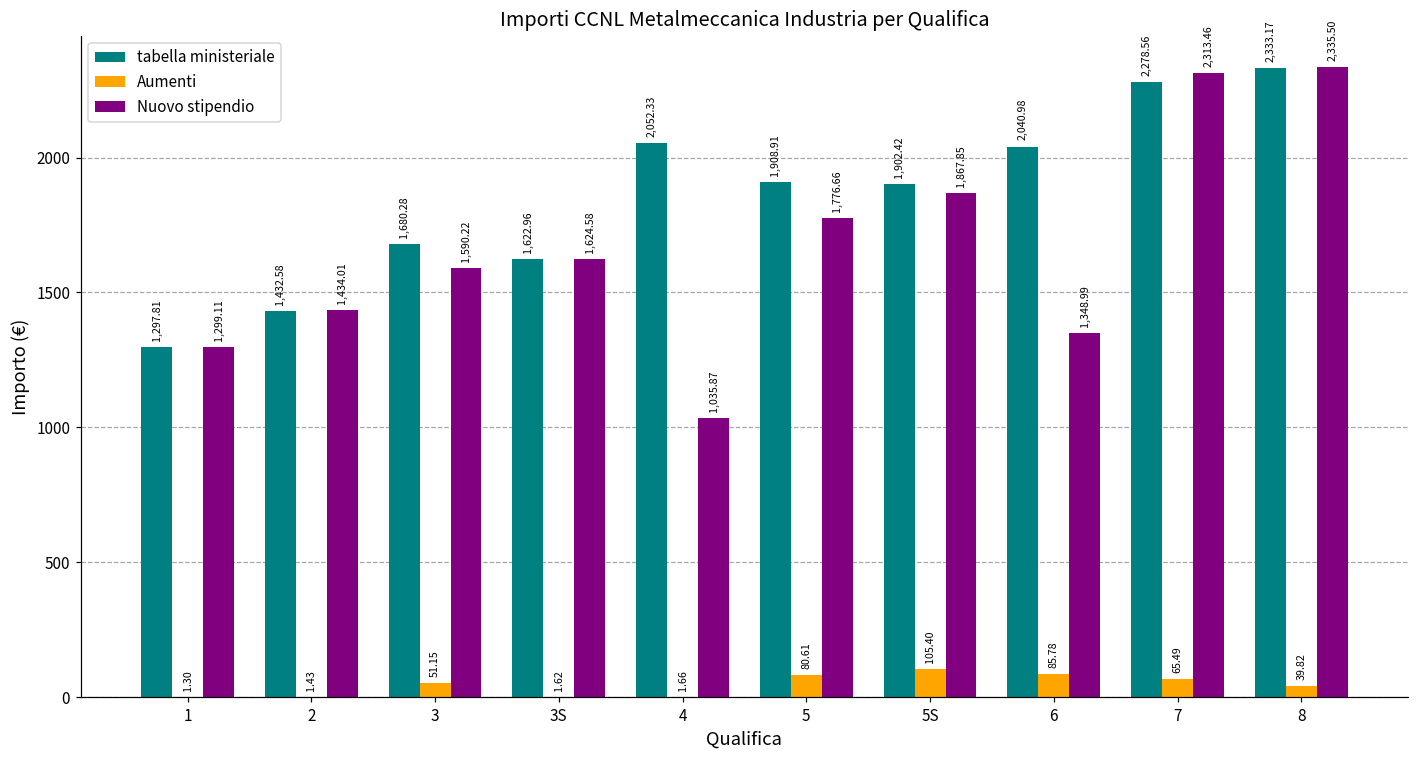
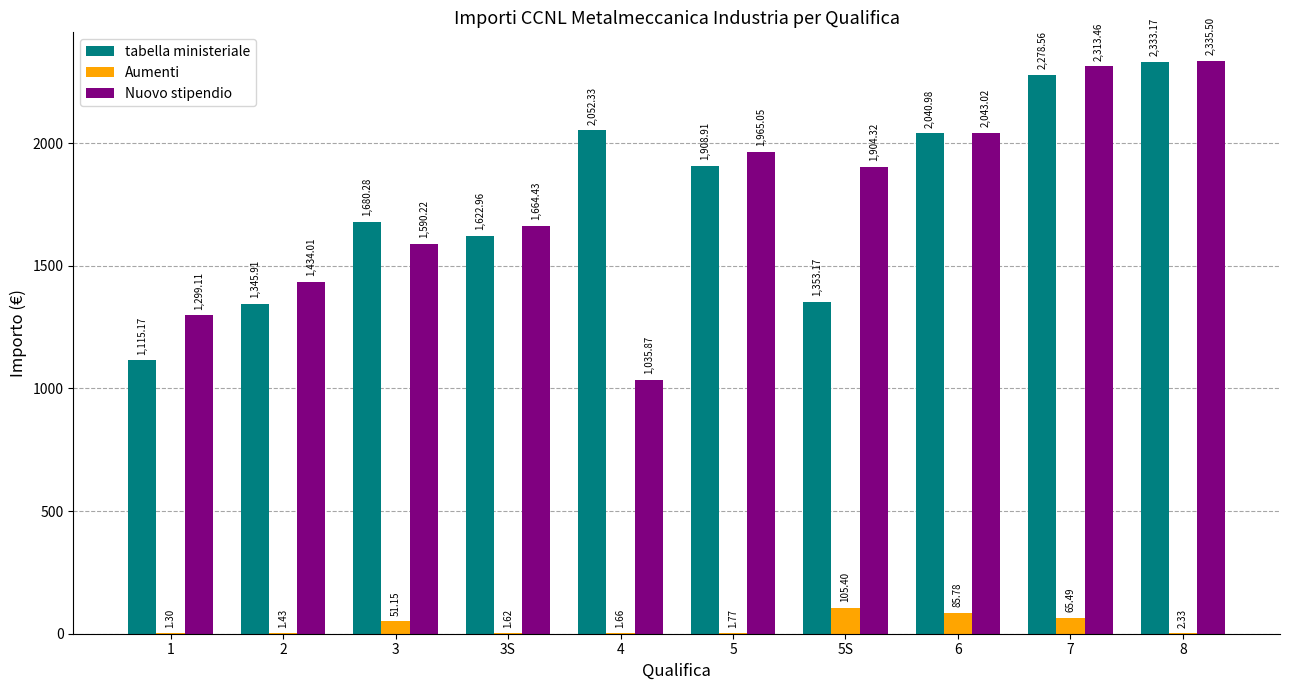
  {
    "tabella ministeriale": {
-     "1": "1,297.81",
-     "2": "1,432.58",
+     "1": "1,115.17",
+     "2": "1,345.91",
      "3": "1,680.28",
      "3S": "1,622.96",
      "4": "2,052.33",
      "5": "1,908.91",
-     "5S": "1,902.42",
+     "5S": "1,353.17",
      "6": "2,040.98",
      "7": "2,278.56",
      "8": "2,333.17"
    },
    "Aumenti": {
      "1": "1.30",
      "2": "1.43",
      "3": "51.15",
      "3S": "1.62",
      "4": "1.66",
-     "5": "80.61",
+     "5": "1.77",
      "5S": "105.40",
      "6": "85.78",
      "7": "65.49",
-     "8": "39.82"
+     "8": "2.33"
    },
    "Nuovo stipendio": {
      "1": "1,299.11",
      "2": "1,434.01",
      "3": "1,590.22",
-     "3S": "1,624.58",
+     "3S": "1,664.43",
      "4": "1,035.87",
-     "5": "1,776.66",
-     "5S": "1,867.85",
-     "6": "1,348.99",
+     "5": "1,965.05",
+     "5S": "1,904.32",
+     "6": "2,043.02",
      "7": "2,313.46",
      "8": "2,335.50"
    }
  }
